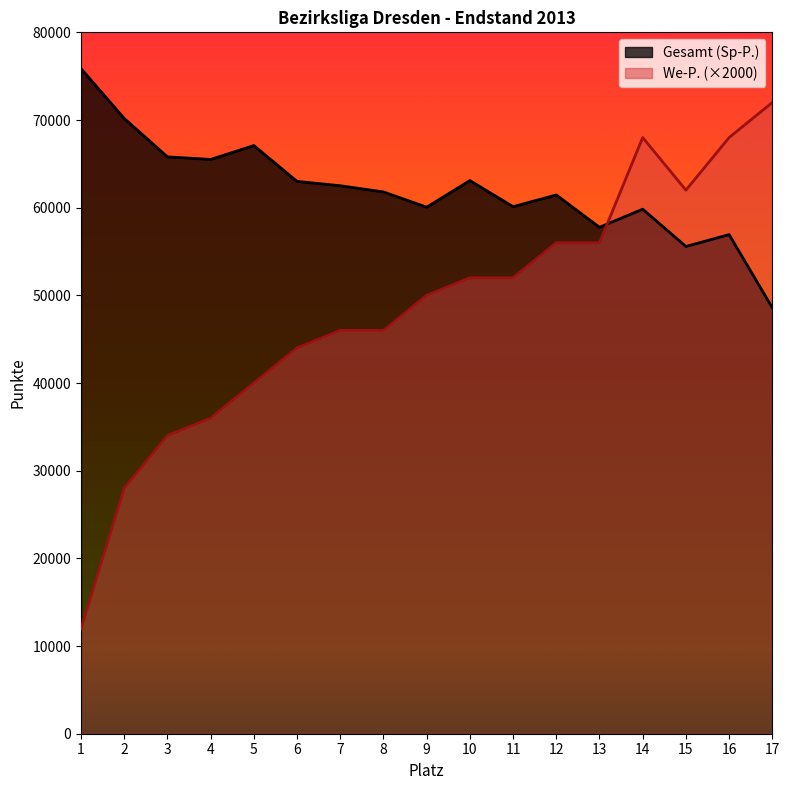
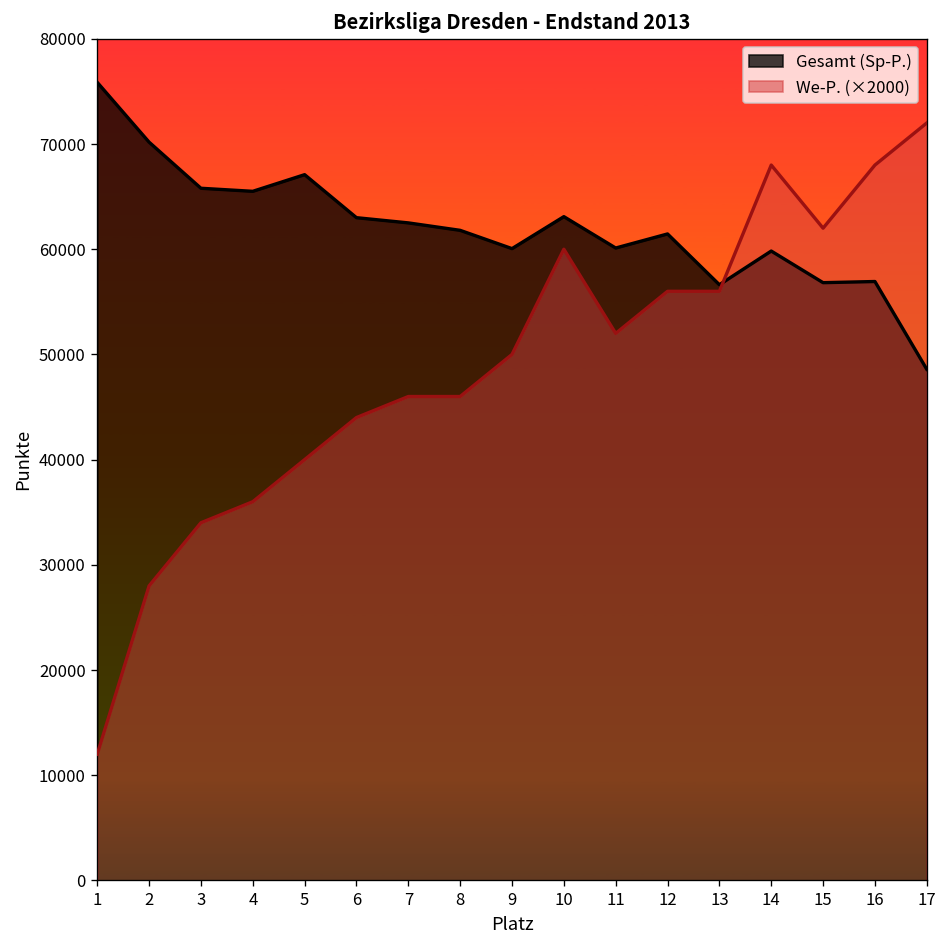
  {
    "Gesamt (Sp-P.)": {
      "1": 76000,
      "2": 70000,
      "3": 66000,
      "4": 66000,
      "5": 67000,
      "6": 63000,
      "7": 63000,
      "8": 62000,
      "9": 60000,
      "10": 63000,
      "11": 60000,
      "12": 61000,
-     "13": 58000,
+     "13": 57000,
      "14": 60000,
-     "15": 56000,
+     "15": 57000,
      "16": 57000,
      "17": 49000
    },
    "We-P. (×2000)": {
      "1": 12000,
      "2": 28000,
      "3": 34000,
      "4": 36000,
      "5": 40000,
      "6": 44000,
      "7": 46000,
      "8": 46000,
      "9": 50000,
-     "10": 52000,
+     "10": 60000,
      "11": 52000,
      "12": 56000,
      "13": 56000,
      "14": 68000,
      "15": 62000,
      "16": 68000,
      "17": 72000
    }
  }
